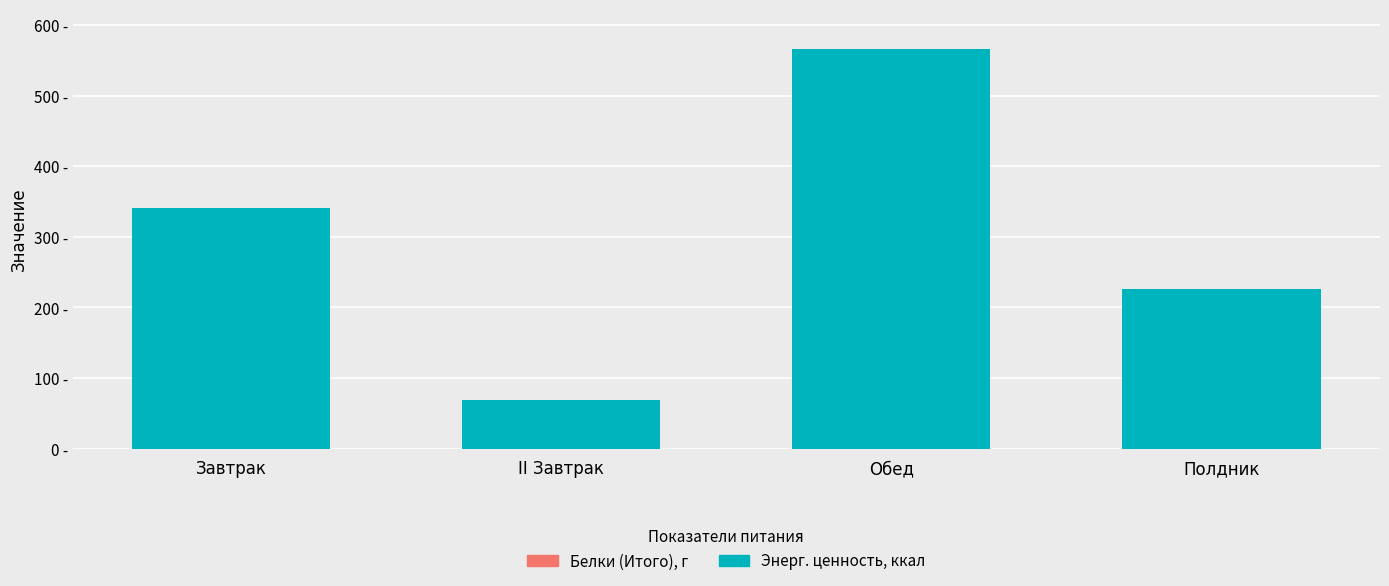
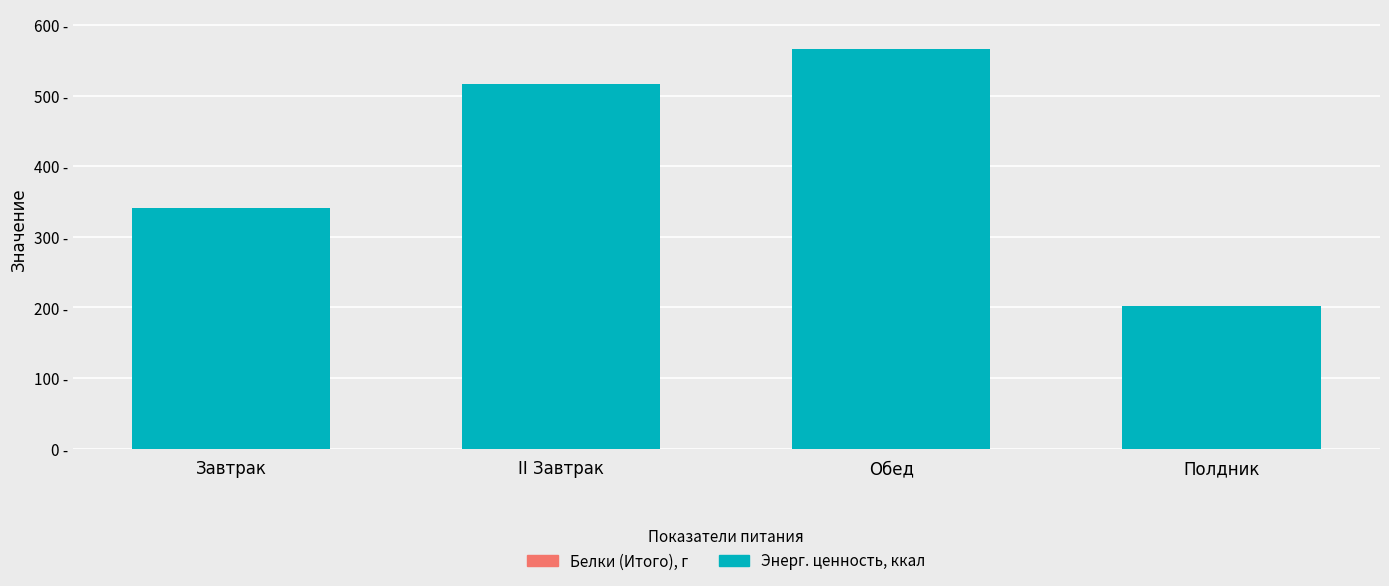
  {
    "Энерг. ценность, ккал": {
      "Завтрак": "340 -",
-     "II Завтрак": "70 -",
+     "II Завтрак": "520 -",
      "Обед": "570 -",
-     "Полдник": "230 -"
+     "Полдник": "200 -"
    }
  }
